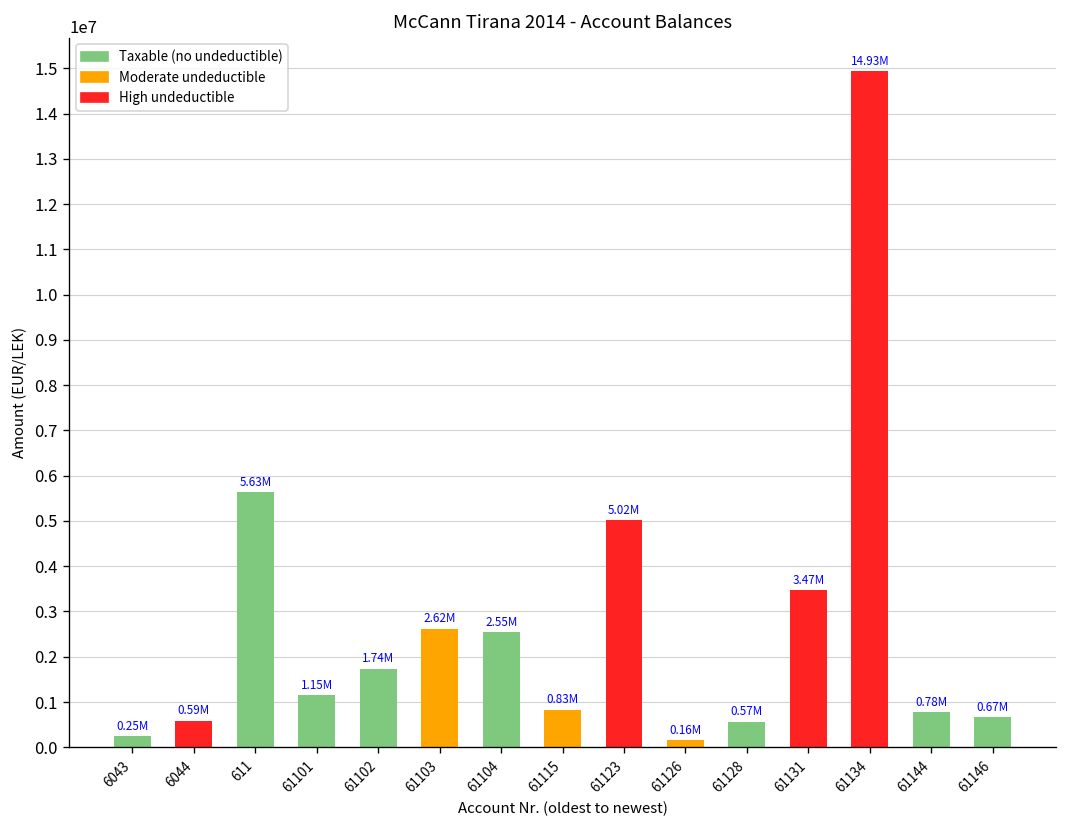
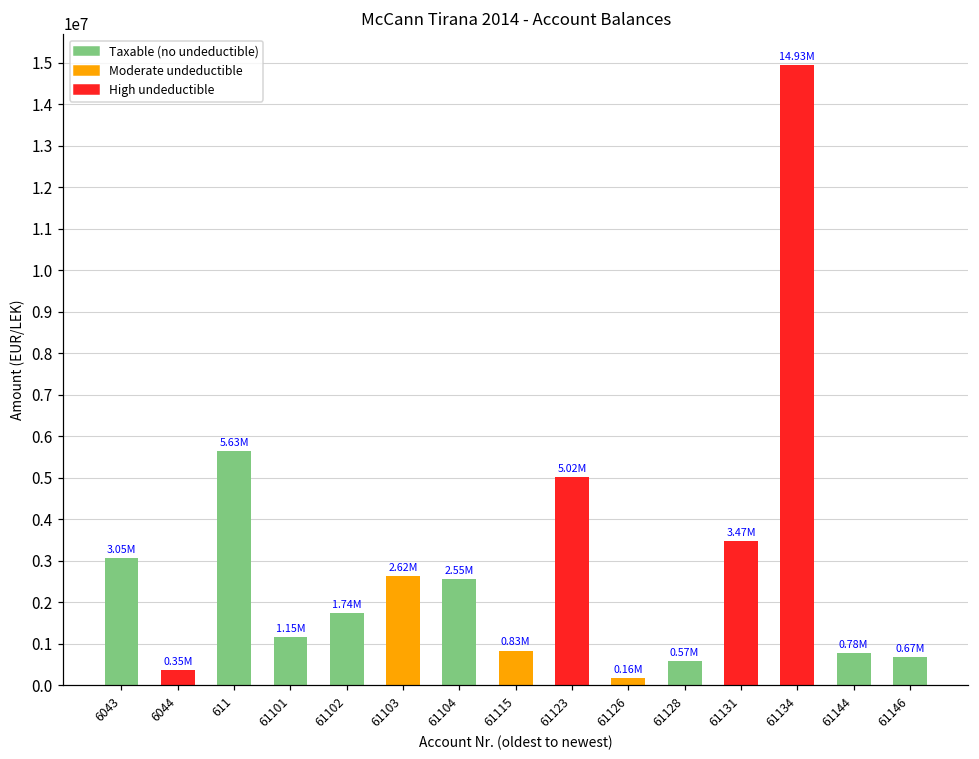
  {
-   "6043": "0.25M",
-   "6044": "0.59M",
+   "6043": "3.05M",
+   "6044": "0.35M",
    "611": "5.63M",
    "61101": "1.15M",
    "61102": "1.74M",
    "61103": "2.62M",
    "61104": "2.55M",
    "61115": "0.83M",
    "61123": "5.02M",
    "61126": "0.16M",
    "61128": "0.57M",
    "61131": "3.47M",
    "61134": "14.93M",
    "61144": "0.78M",
    "61146": "0.67M"
  }
